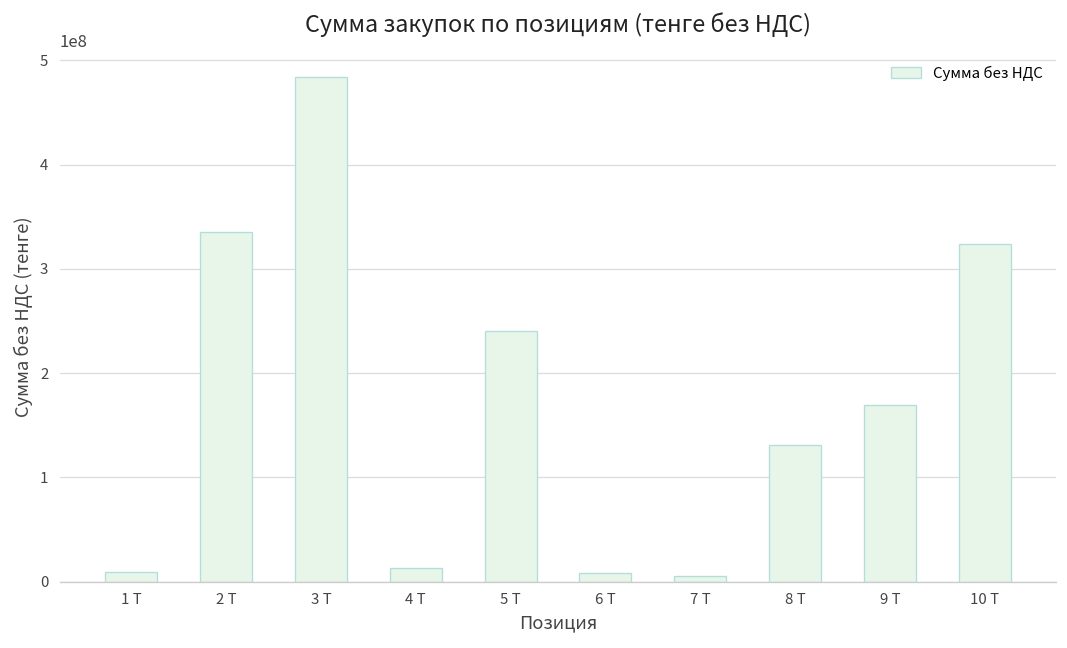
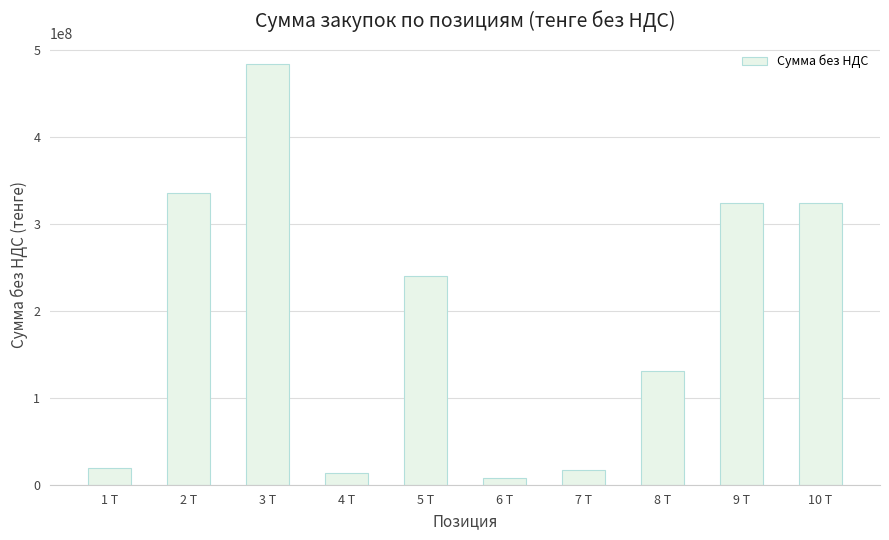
  {
-   "1 Т": 10000000,
+   "1 Т": 20000000,
    "2 Т": 340000000,
    "3 Т": 480000000,
    "4 Т": 10000000,
    "5 Т": 240000000,
    "6 Т": 10000000,
-   "7 Т": 10000000,
+   "7 Т": 20000000,
    "8 Т": 130000000,
-   "9 Т": 170000000,
+   "9 Т": 320000000,
    "10 Т": 320000000
  }
